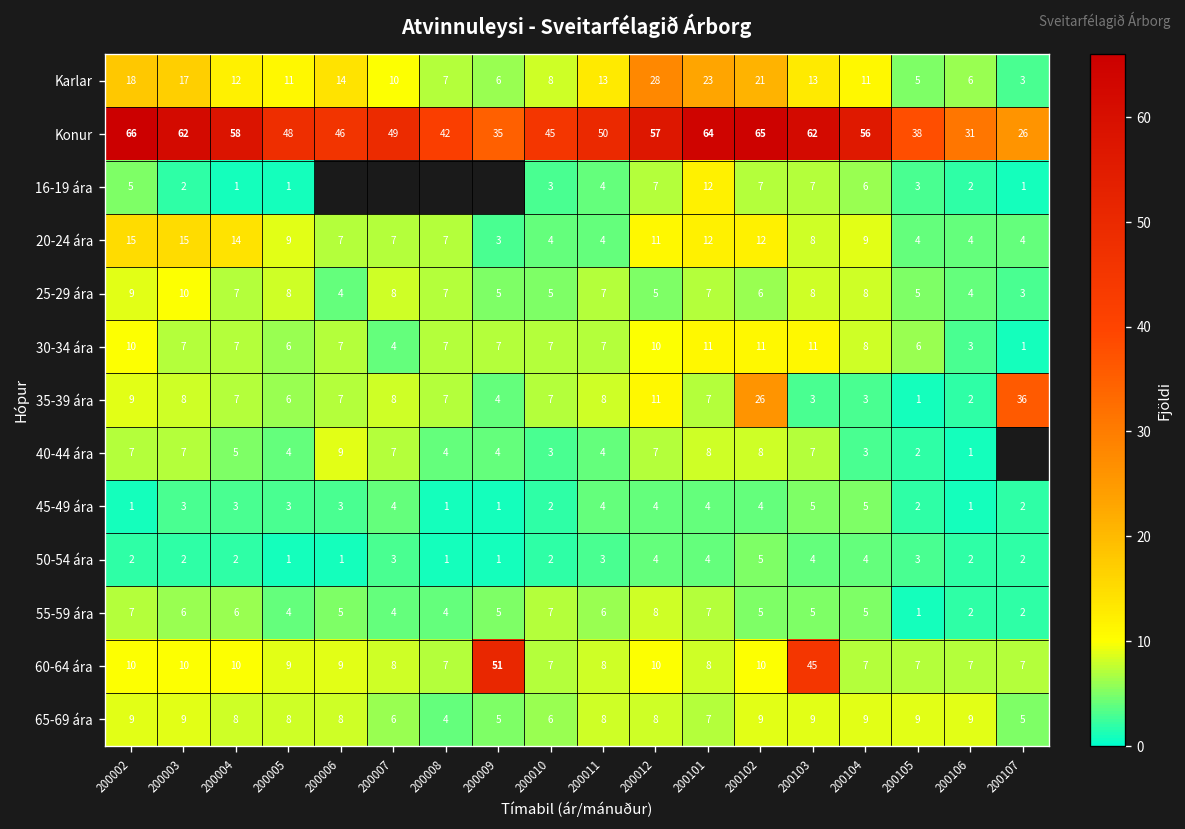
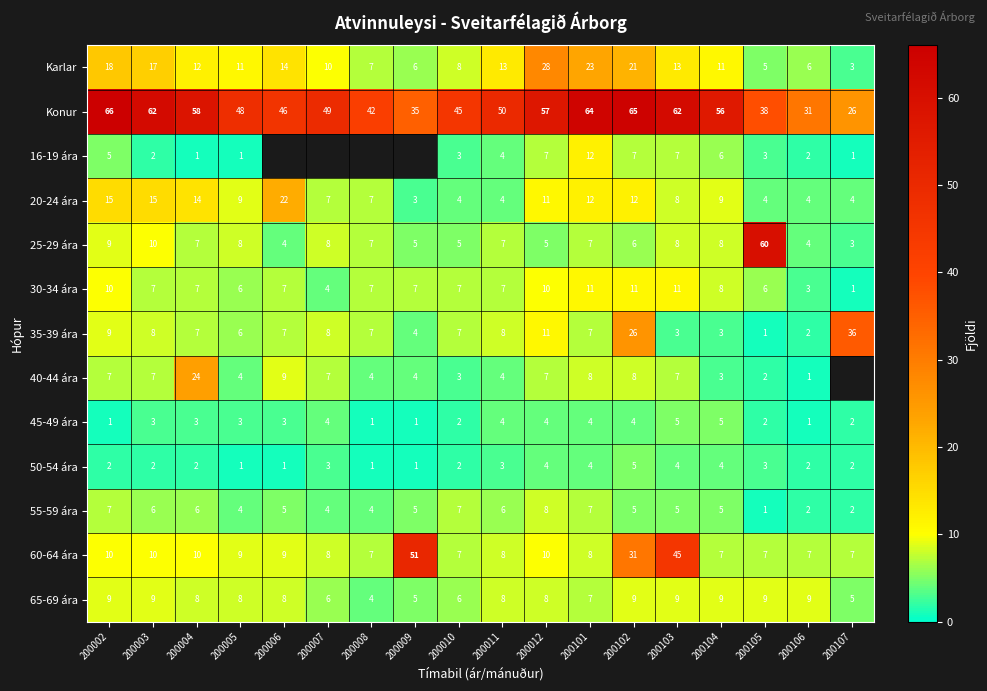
  {
    "20-24 ára": {
      "200002": 15,
      "200003": 15,
      "200004": 14,
      "200005": 9,
-     "200006": 7,
+     "200006": 22,
      "200007": 7,
      "200008": 7,
      "200009": 3,
      "200010": 4,
      "200011": 4,
      "200012": 11,
      "200101": 12,
      "200102": 12,
      "200103": 8,
      "200104": 9,
      "200105": 4,
      "200106": 4,
      "200107": 4
    },
    "25-29 ára": {
      "200002": 9,
      "200003": 10,
      "200004": 7,
      "200005": 8,
      "200006": 4,
      "200007": 8,
      "200008": 7,
      "200009": 5,
      "200010": 5,
      "200011": 7,
      "200012": 5,
      "200101": 7,
      "200102": 6,
      "200103": 8,
      "200104": 8,
-     "200105": 5,
+     "200105": 60,
      "200106": 4,
      "200107": 3
    },
    "40-44 ára": {
      "200002": 7,
      "200003": 7,
-     "200004": 5,
+     "200004": 24,
      "200005": 4,
      "200006": 9,
      "200007": 7,
      "200008": 4,
      "200009": 4,
      "200010": 3,
      "200011": 4,
      "200012": 7,
      "200101": 8,
      "200102": 8,
      "200103": 7,
      "200104": 3,
      "200105": 2,
      "200106": 1
    },
    "60-64 ára": {
      "200002": 10,
      "200003": 10,
      "200004": 10,
      "200005": 9,
      "200006": 9,
      "200007": 8,
      "200008": 7,
      "200009": 51,
      "200010": 7,
      "200011": 8,
      "200012": 10,
      "200101": 8,
-     "200102": 10,
+     "200102": 31,
      "200103": 45,
      "200104": 7,
      "200105": 7,
      "200106": 7,
      "200107": 7
    }
  }
